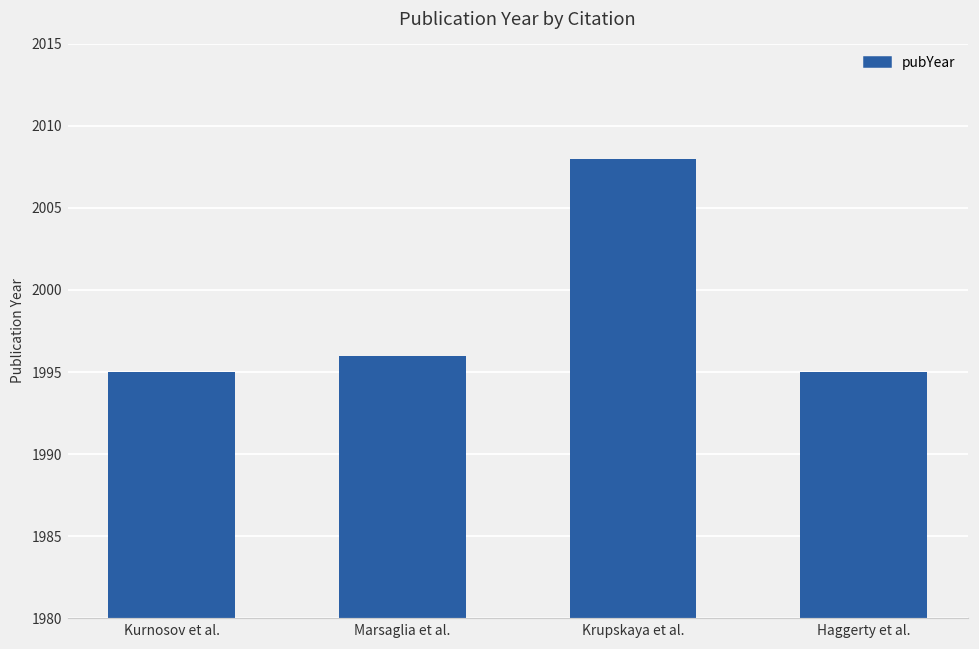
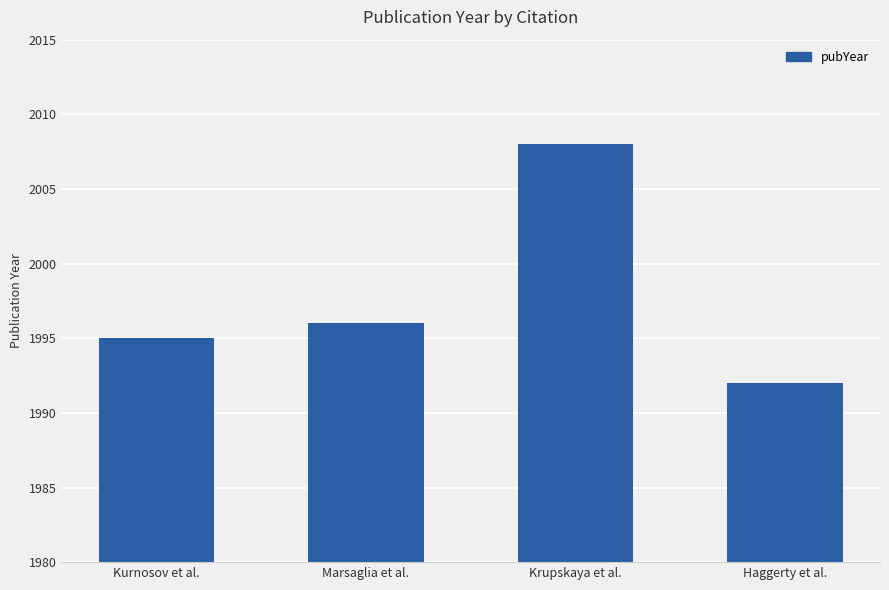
  {
    "Kurnosov et al.": 1995,
    "Marsaglia et al.": 1996,
    "Krupskaya et al.": 2008,
-   "Haggerty et al.": 1995
+   "Haggerty et al.": 1992
  }
